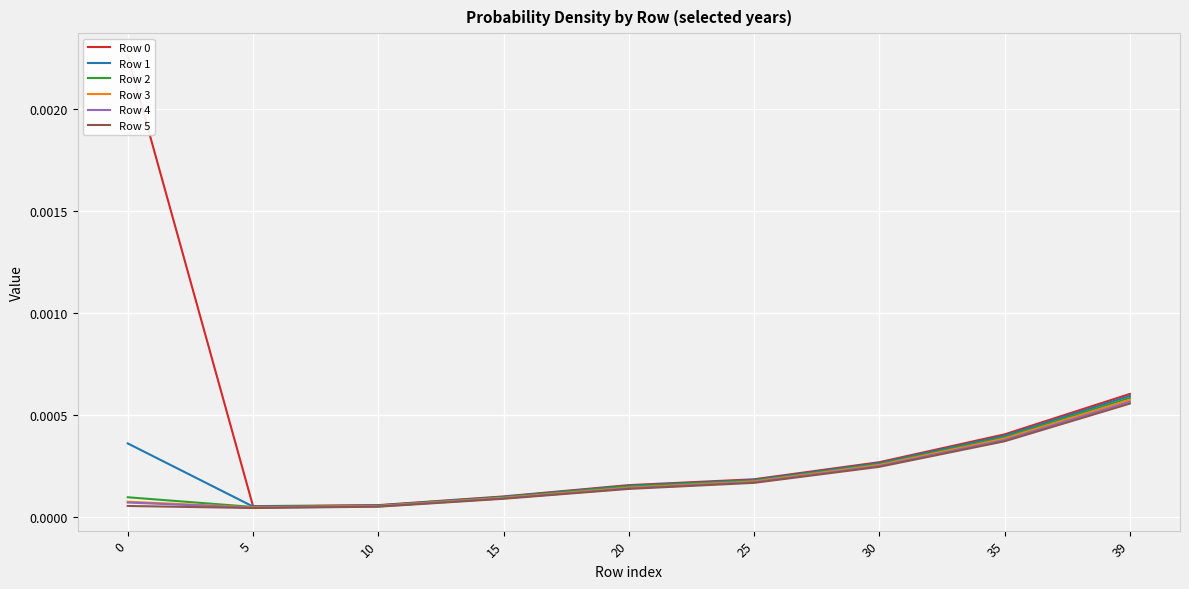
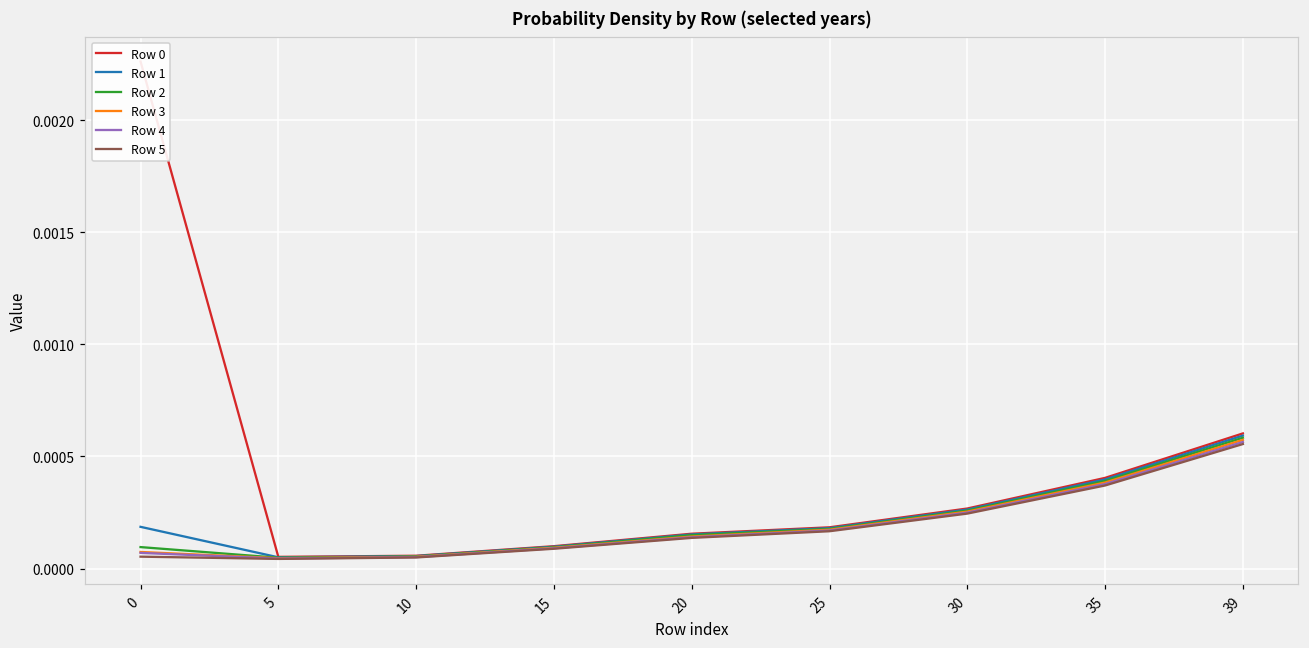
  {
    "Row 1": {
-     "0": 0.00036
+     "0": 0.00019
    },
    "Row 2": {
      "0": 0.00010
    },
    "Row 5": {
      "0": 0.00005
    }
  }
